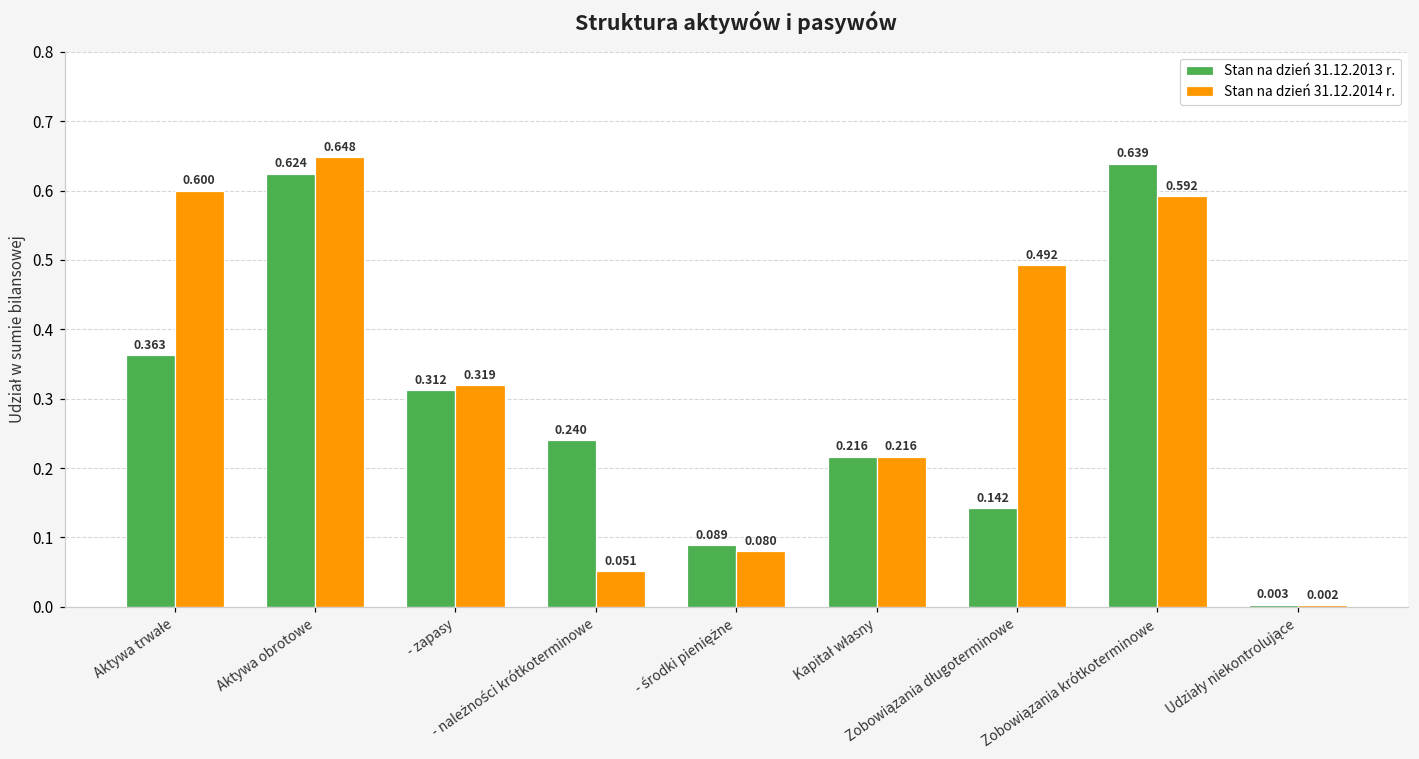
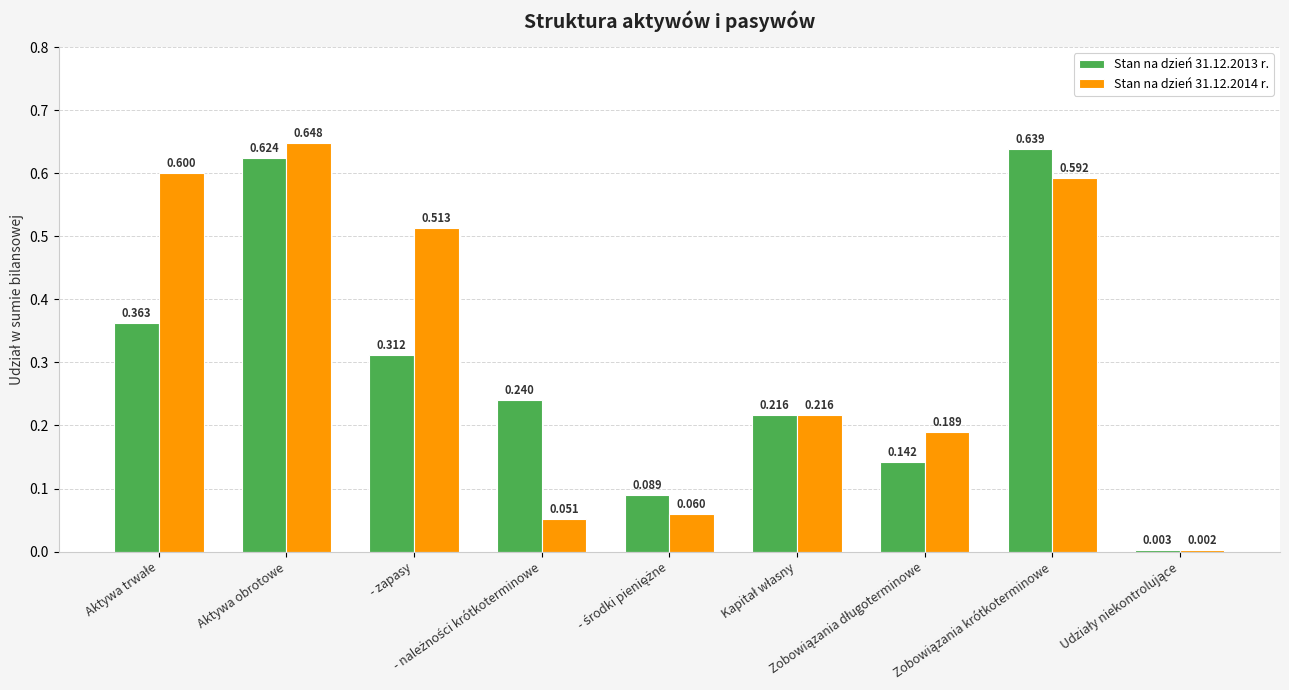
  {
    "Stan na dzień 31.12.2013 r.": {
      "Aktywa trwałe": 0.363,
      "Aktywa obrotowe": 0.624,
      "- zapasy": 0.312,
      "- należności krótkoterminowe": 0.240,
      "- środki pieniężne": 0.089,
      "Kapitał własny": 0.216,
      "Zobowiązania długoterminowe": 0.142,
      "Zobowiązania krótkoterminowe": 0.639,
      "Udziały niekontrolujące": 0.003
    },
    "Stan na dzień 31.12.2014 r.": {
      "Aktywa trwałe": 0.600,
      "Aktywa obrotowe": 0.648,
-     "- zapasy": 0.319,
+     "- zapasy": 0.513,
      "- należności krótkoterminowe": 0.051,
-     "- środki pieniężne": 0.080,
+     "- środki pieniężne": 0.060,
      "Kapitał własny": 0.216,
-     "Zobowiązania długoterminowe": 0.492,
+     "Zobowiązania długoterminowe": 0.189,
      "Zobowiązania krótkoterminowe": 0.592,
      "Udziały niekontrolujące": 0.002
    }
  }
